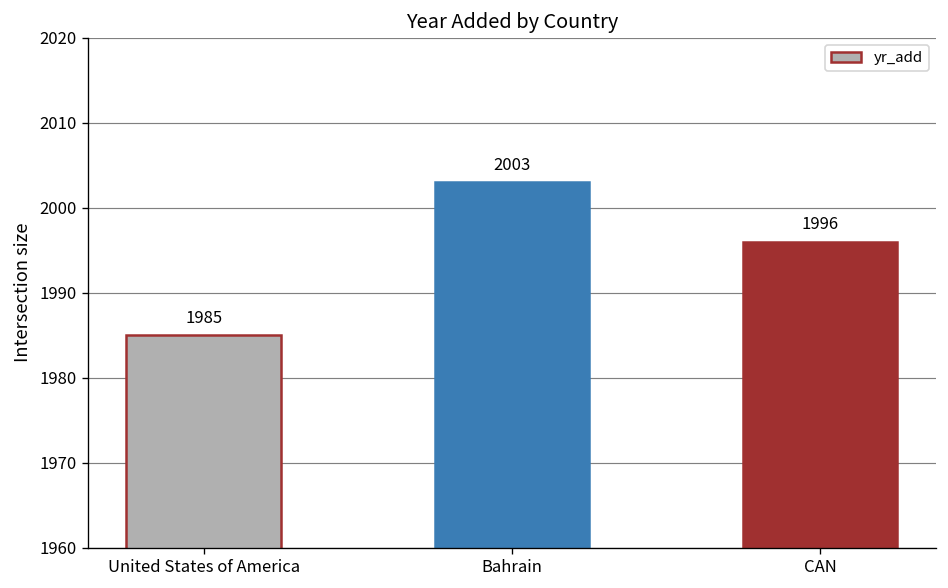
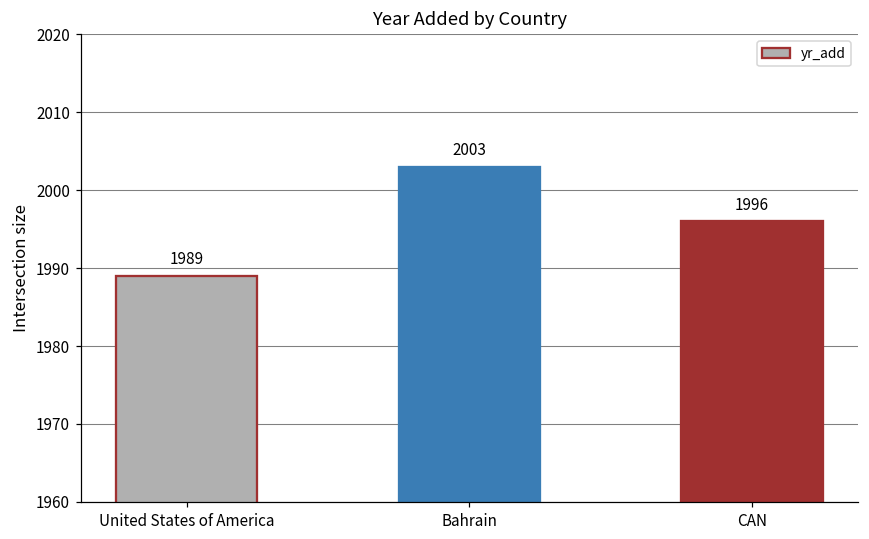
  {
-   "United States of America": 1985,
+   "United States of America": 1989,
    "Bahrain": 2003,
    "CAN": 1996
  }
